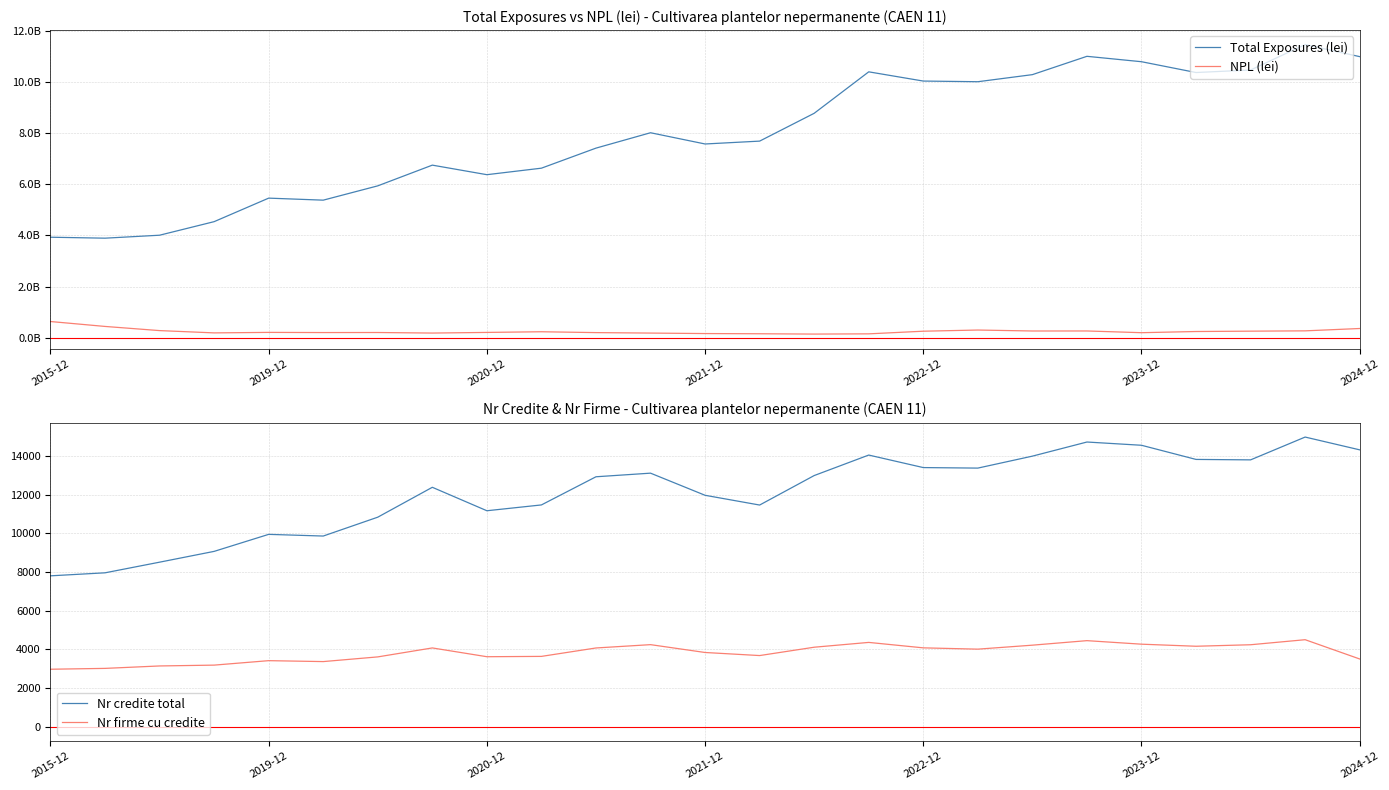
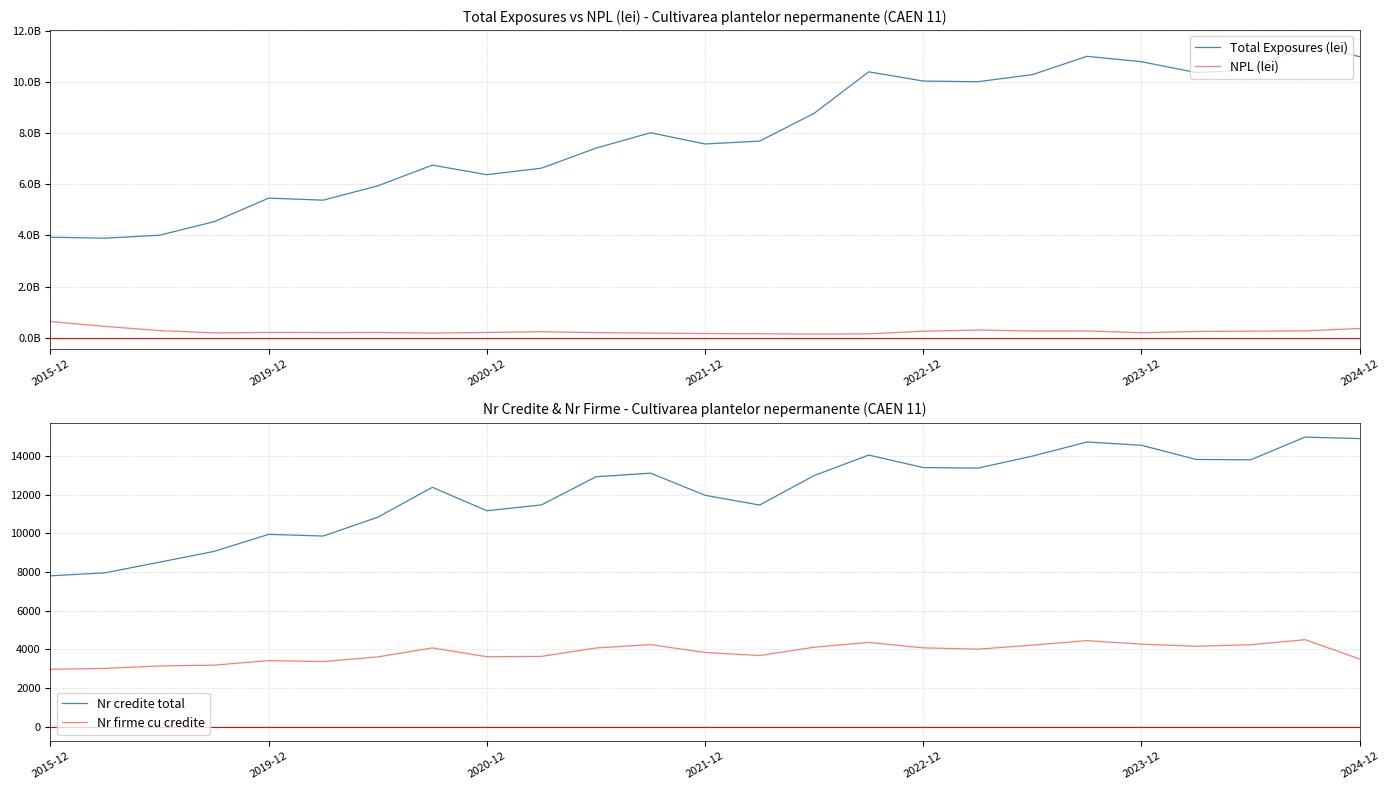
  {
    "Total Exposures vs NPL (lei) - Cultivarea plantelor nepermanente (CAEN 11)": {
      "Total Exposures (lei)": {
        "2015-12": 3900000000,
        "2019-12": 5500000000,
        "2020-12": 6400000000,
        "2021-12": 7600000000,
        "2022-12": 10000000000,
        "2023-12": 10800000000,
        "2024-12": 11000000000
      },
      "NPL (lei)": {
        "2015-12": 600000000,
        "2019-12": 200000000,
        "2020-12": 200000000,
        "2021-12": 200000000,
        "2022-12": 300000000,
        "2023-12": 200000000,
        "2024-12": 400000000
      }
    },
    "Nr Credite & Nr Firme - Cultivarea plantelor nepermanente (CAEN 11)": {
      "Nr credite total": {
        "2015-12": 7800,
        "2019-12": 10000,
        "2020-12": 11200,
        "2021-12": 12000,
        "2022-12": 13400,
        "2023-12": 14600,
-       "2024-12": 14300
+       "2024-12": 14900
      },
      "Nr firme cu credite": {
        "2015-12": 3000,
        "2019-12": 3400,
        "2020-12": 3600,
        "2021-12": 3800,
        "2022-12": 4100,
        "2023-12": 4300,
        "2024-12": 3500
      }
    }
  }
